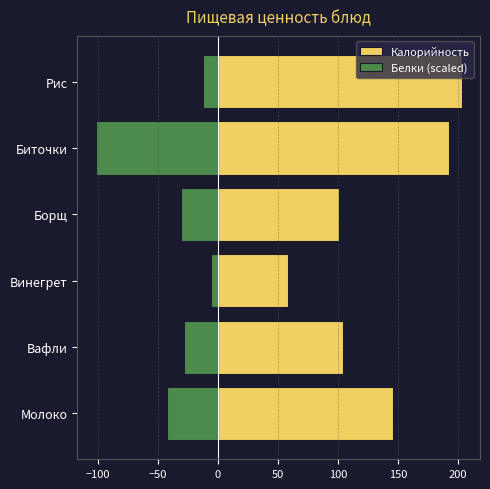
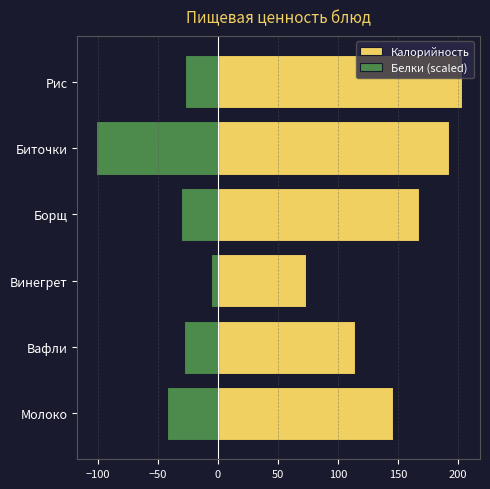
  {
    "Калорийность": {
      "Рис": 203,
      "Биточки": 192,
-     "Борщ": 101,
-     "Винегрет": 59,
-     "Вафли": 104,
+     "Борщ": 167,
+     "Винегрет": 74,
+     "Вафли": 114,
      "Молоко": 146
    },
    "Белки (scaled)": {
-     "Рис": -12,
+     "Рис": -27,
      "Биточки": -102,
      "Борщ": -31,
      "Винегрет": -6,
      "Вафли": -28,
      "Молоко": -42
    }
  }
